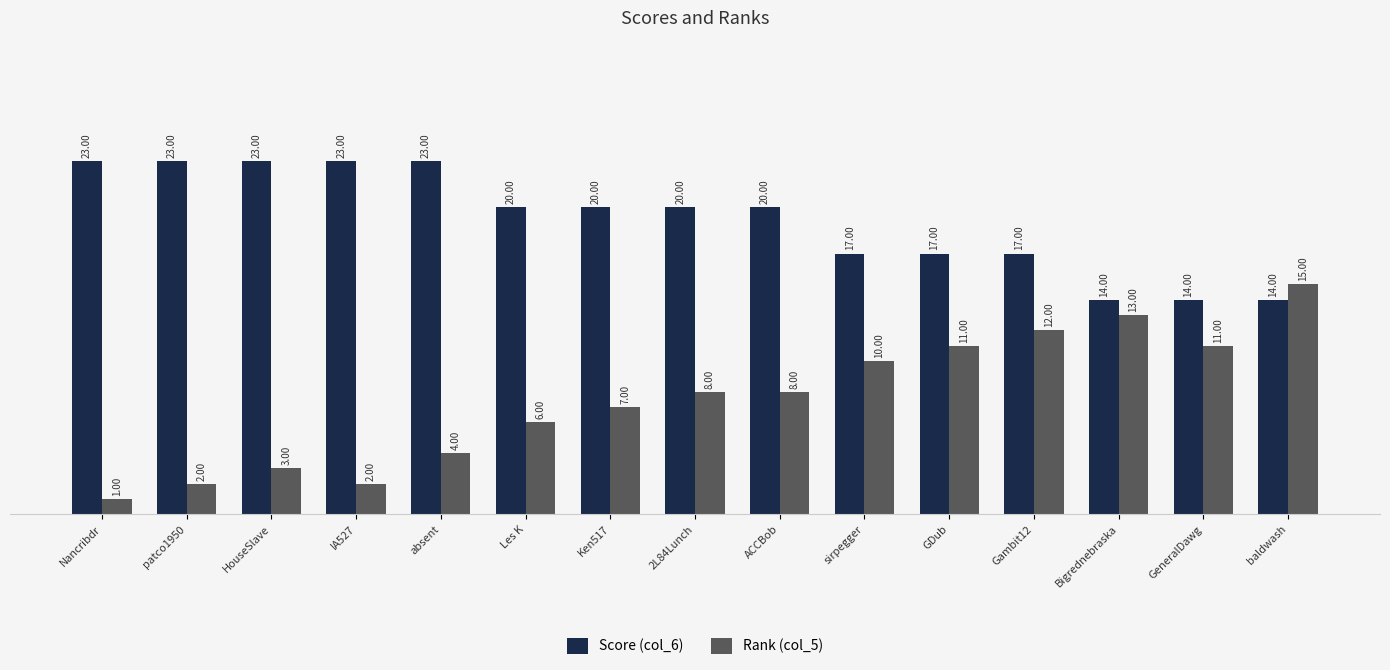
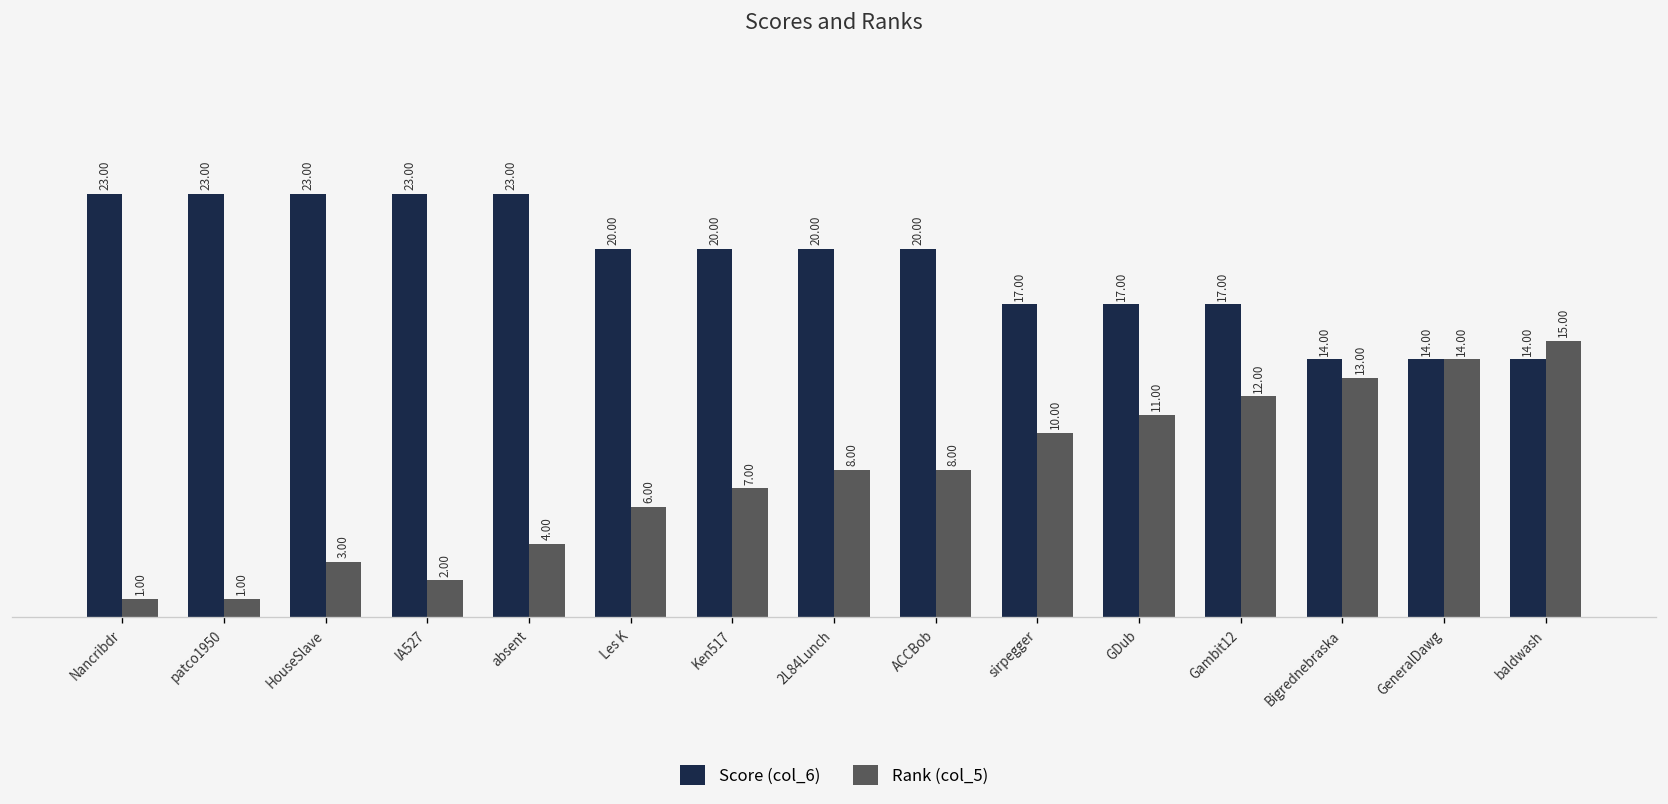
  {
    "Score (col_6)": {
      "Nancribdr": 23.00,
      "patco1950": 23.00,
      "HouseSlave": 23.00,
      "IA527": 23.00,
      "absent": 23.00,
      "Les K": 20.00,
      "Ken517": 20.00,
      "2L84Lunch": 20.00,
      "ACCBob": 20.00,
      "sirpegger": 17.00,
      "GDub": 17.00,
      "Gambit12": 17.00,
      "Bigrednebraska": 14.00,
      "GeneralDawg": 14.00,
      "baldwash": 14.00
    },
    "Rank (col_5)": {
      "Nancribdr": 1.00,
-     "patco1950": 2.00,
+     "patco1950": 1.00,
      "HouseSlave": 3.00,
      "IA527": 2.00,
      "absent": 4.00,
      "Les K": 6.00,
      "Ken517": 7.00,
      "2L84Lunch": 8.00,
      "ACCBob": 8.00,
      "sirpegger": 10.00,
      "GDub": 11.00,
      "Gambit12": 12.00,
      "Bigrednebraska": 13.00,
-     "GeneralDawg": 11.00,
+     "GeneralDawg": 14.00,
      "baldwash": 15.00
    }
  }
